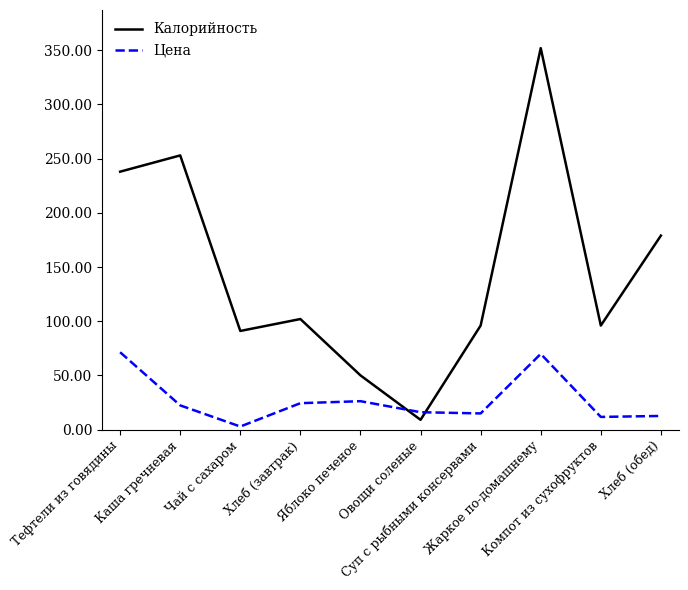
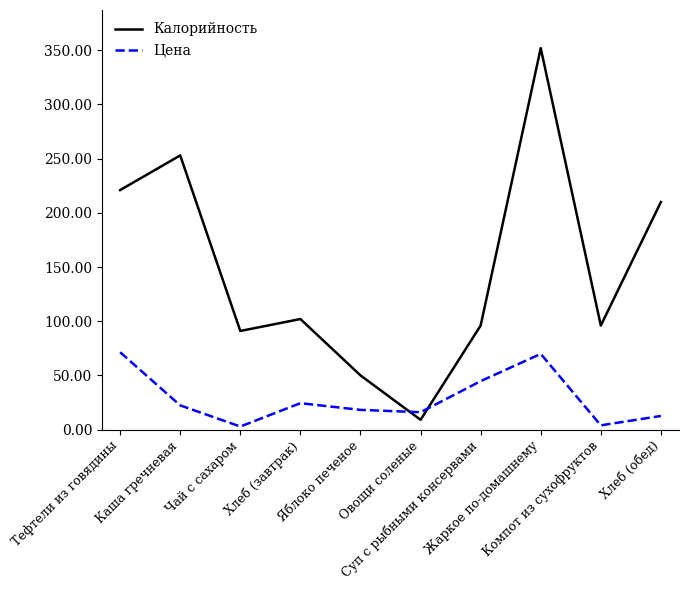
  {
    "Калорийность": {
-     "Тефтели из говядины": 238,
+     "Тефтели из говядины": 221,
      "Каша гречневая": 253,
      "Чай с сахаром": 91,
      "Хлеб (завтрак)": 102,
      "Яблоко печеное": 50,
      "Овощи соленые": 9,
      "Суп с рыбными консервами": 96,
      "Жаркое по-домашнему": 352,
      "Компот из сухофруктов": 96,
-     "Хлеб (обед)": 179
+     "Хлеб (обед)": 210
    },
    "Цена": {
      "Тефтели из говядины": 71,
      "Каша гречневая": 22,
      "Чай с сахаром": 3,
      "Хлеб (завтрак)": 24,
-     "Яблоко печеное": 26,
+     "Яблоко печеное": 18,
      "Овощи соленые": 16,
-     "Суп с рыбными консервами": 15,
+     "Суп с рыбными консервами": 45,
      "Жаркое по-домашнему": 70,
-     "Компот из сухофруктов": 12,
+     "Компот из сухофруктов": 4,
      "Хлеб (обед)": 13
    }
  }
